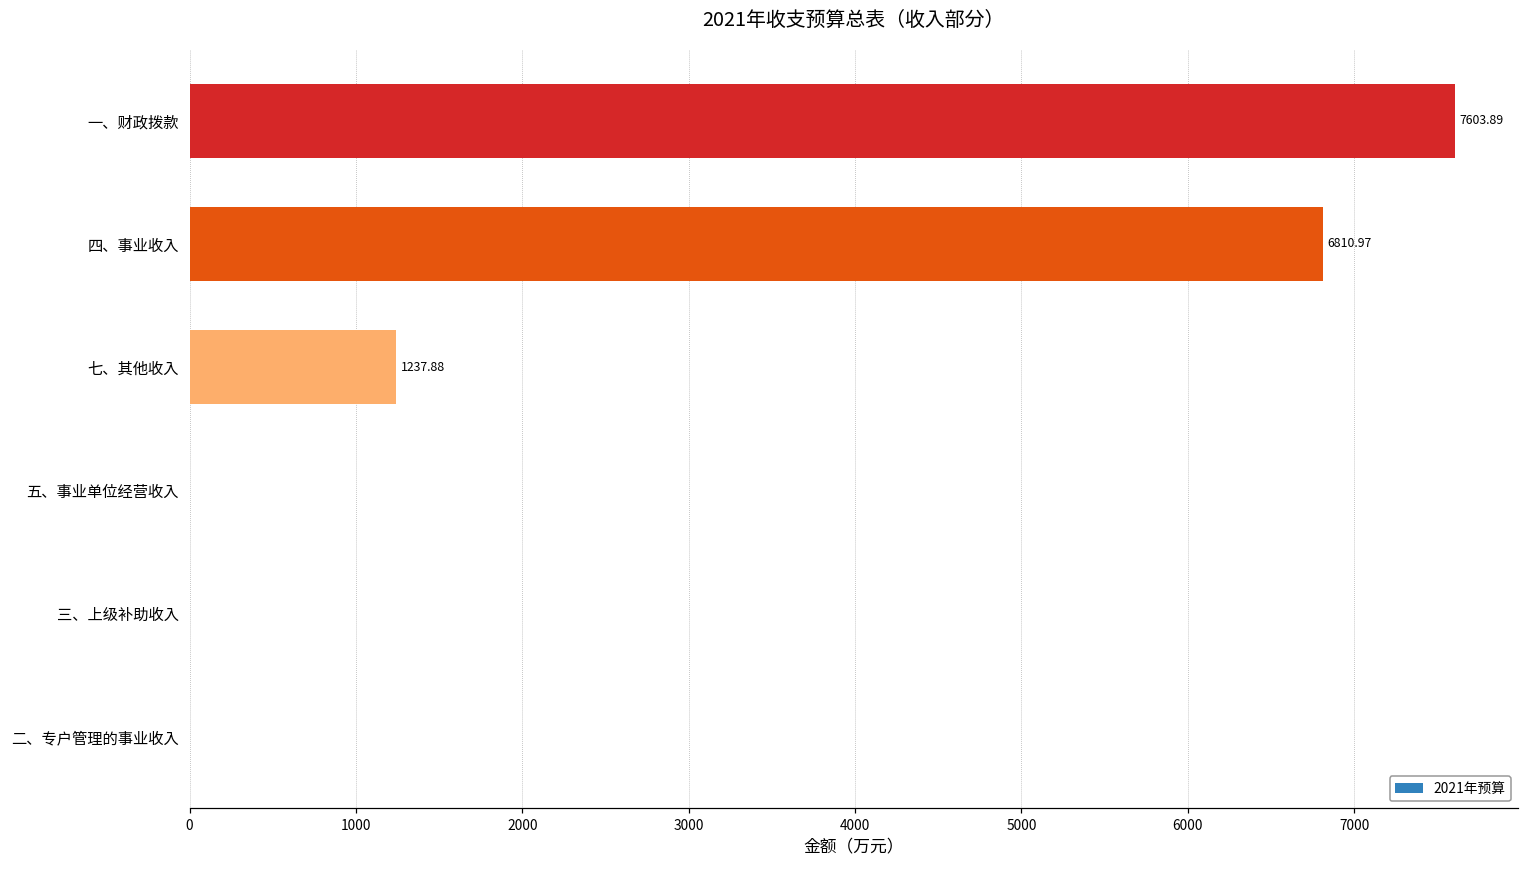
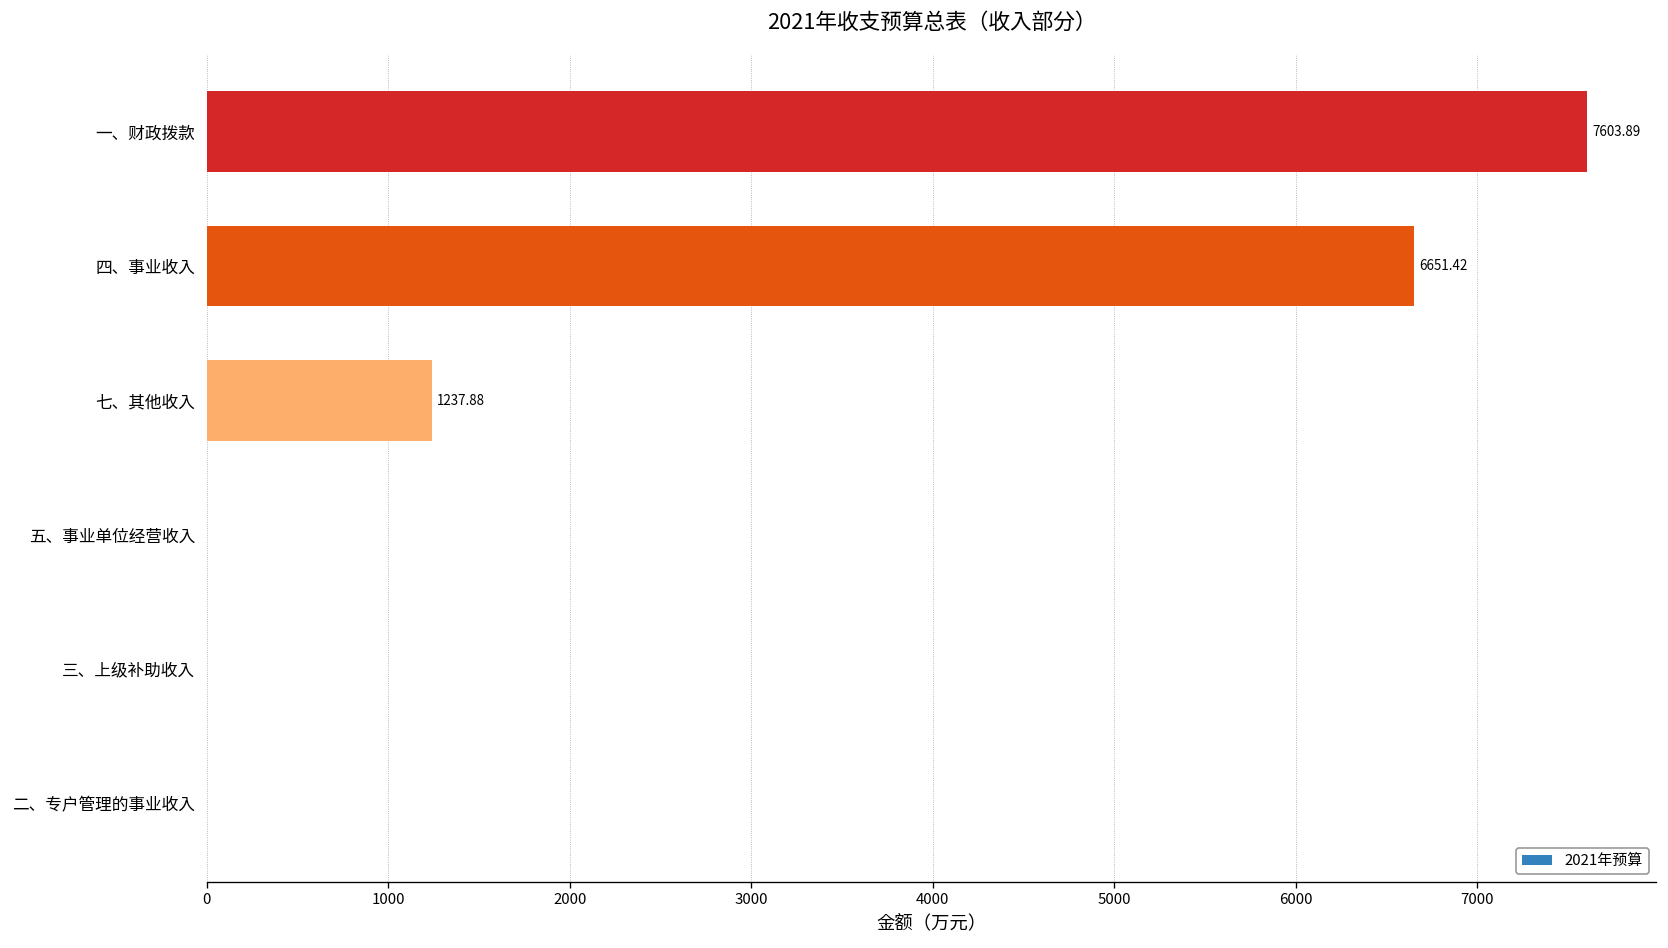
  {
    "一、财政拨款": 7603.89,
-   "四、事业收入": 6810.97,
+   "四、事业收入": 6651.42,
    "七、其他收入": 1237.88
  }
